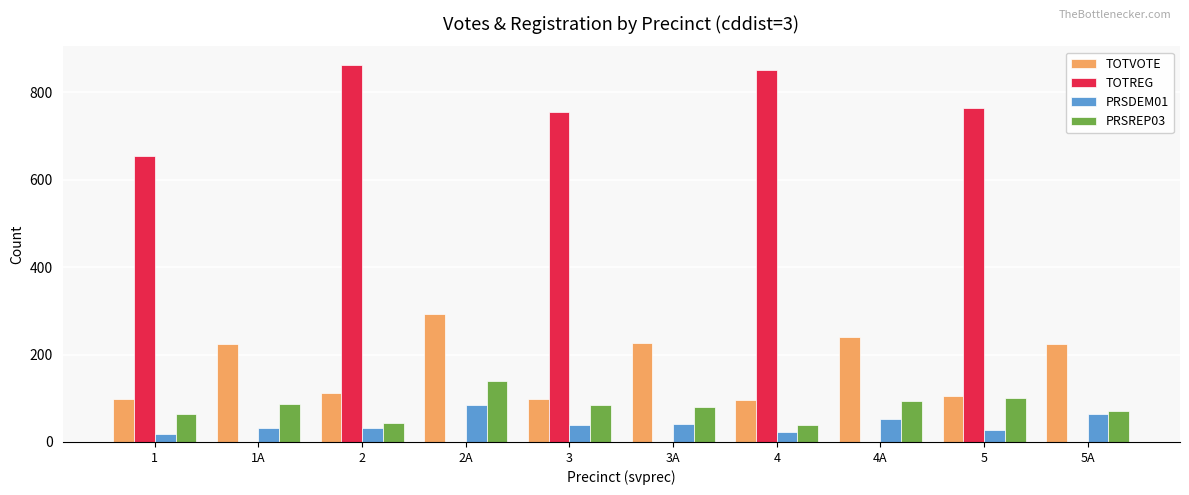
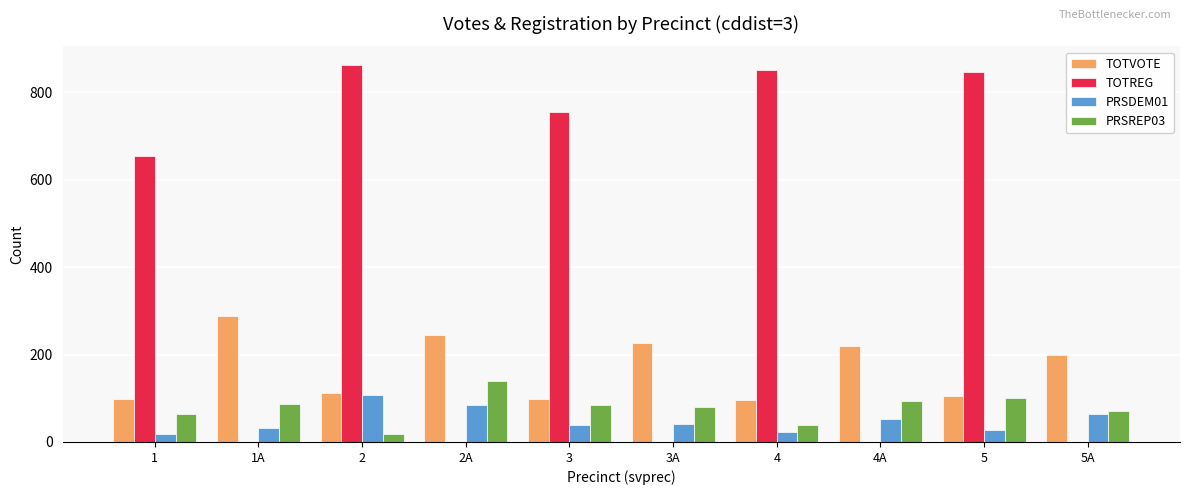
  {
    "TOTVOTE": {
      "1": 100,
-     "1A": 220,
+     "1A": 290,
      "2": 110,
-     "2A": 290,
+     "2A": 250,
      "3": 100,
      "3A": 230,
      "4": 100,
-     "4A": 240,
+     "4A": 220,
      "5": 110,
-     "5A": 230
+     "5A": 200
    },
    "TOTREG": {
      "1": 650,
      "1A": 0,
      "2": 860,
      "2A": 0,
      "3": 760,
      "3A": 0,
      "4": 850,
      "4A": 0,
-     "5": 760,
+     "5": 850,
      "5A": 0
    },
    "PRSDEM01": {
      "1": 20,
      "1A": 30,
-     "2": 30,
+     "2": 110,
      "2A": 90,
      "3": 40,
      "3A": 40,
      "4": 20,
      "4A": 50,
      "5": 30,
      "5A": 60
    },
    "PRSREP03": {
      "1": 70,
      "1A": 90,
-     "2": 40,
+     "2": 20,
      "2A": 140,
      "3": 90,
      "3A": 80,
      "4": 40,
      "4A": 90,
      "5": 100,
      "5A": 70
    }
  }
